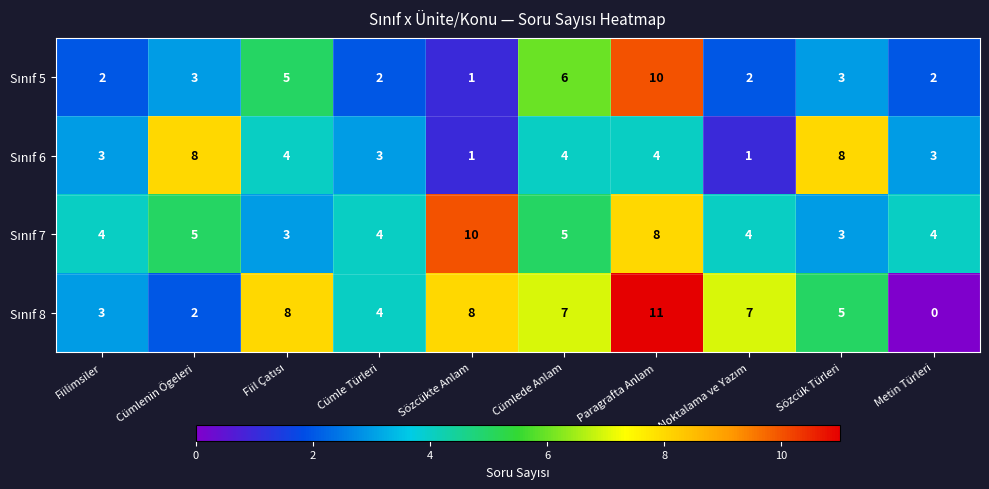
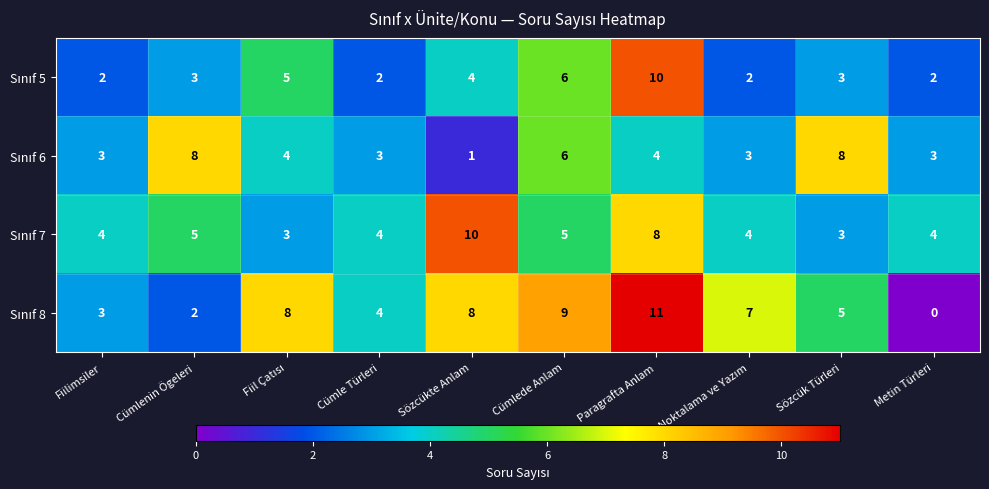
  {
    "Sınıf 5": {
      "Fiilimsiler": 2,
      "Cümlenin Ögeleri": 3,
      "Fiil Çatısı": 5,
      "Cümle Türleri": 2,
-     "Sözcükte Anlam": 1,
+     "Sözcükte Anlam": 4,
      "Cümlede Anlam": 6,
      "Paragrafta Anlam": 10,
      "Noktalama ve Yazım": 2,
      "Sözcük Türleri": 3,
      "Metin Türleri": 2
    },
    "Sınıf 6": {
      "Fiilimsiler": 3,
      "Cümlenin Ögeleri": 8,
      "Fiil Çatısı": 4,
      "Cümle Türleri": 3,
      "Sözcükte Anlam": 1,
-     "Cümlede Anlam": 4,
+     "Cümlede Anlam": 6,
      "Paragrafta Anlam": 4,
-     "Noktalama ve Yazım": 1,
+     "Noktalama ve Yazım": 3,
      "Sözcük Türleri": 8,
      "Metin Türleri": 3
    },
    "Sınıf 7": {
      "Fiilimsiler": 4,
      "Cümlenin Ögeleri": 5,
      "Fiil Çatısı": 3,
      "Cümle Türleri": 4,
      "Sözcükte Anlam": 10,
      "Cümlede Anlam": 5,
      "Paragrafta Anlam": 8,
      "Noktalama ve Yazım": 4,
      "Sözcük Türleri": 3,
      "Metin Türleri": 4
    },
    "Sınıf 8": {
      "Fiilimsiler": 3,
      "Cümlenin Ögeleri": 2,
      "Fiil Çatısı": 8,
      "Cümle Türleri": 4,
      "Sözcükte Anlam": 8,
-     "Cümlede Anlam": 7,
+     "Cümlede Anlam": 9,
      "Paragrafta Anlam": 11,
      "Noktalama ve Yazım": 7,
      "Sözcük Türleri": 5,
      "Metin Türleri": 0
    }
  }
